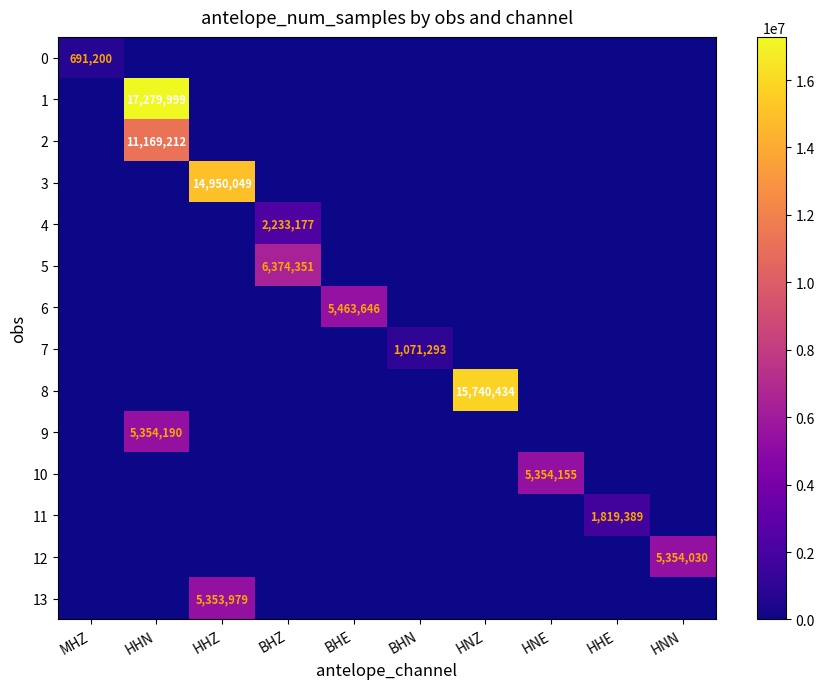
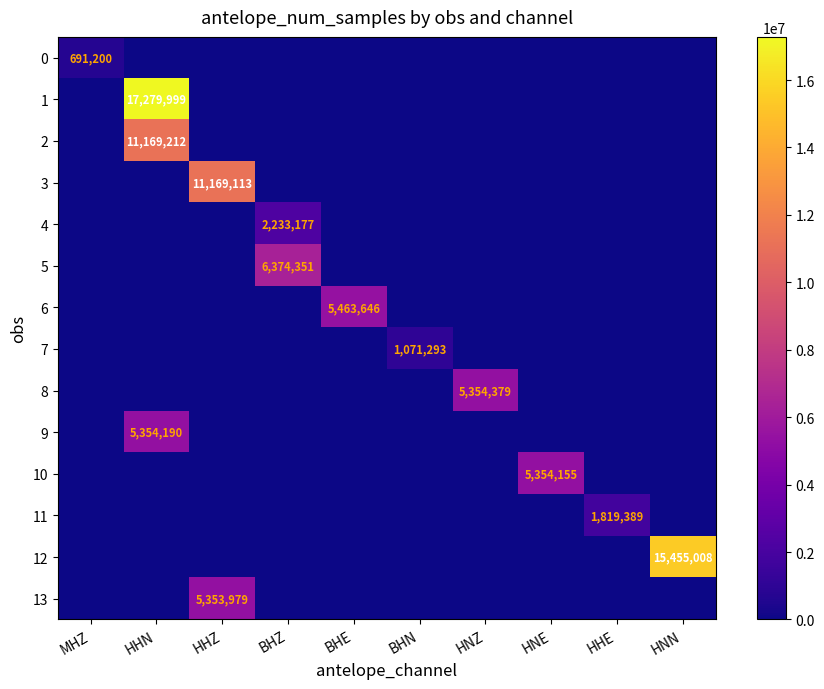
  {
    "0": {
      "MHZ": "691,200"
    },
    "1": {
      "HHN": "17,279,999"
    },
    "2": {
      "HHN": "11,169,212"
    },
    "3": {
-     "HHZ": "14,950,049"
+     "HHZ": "11,169,113"
    },
    "4": {
      "BHZ": "2,233,177"
    },
    "5": {
      "BHZ": "6,374,351"
    },
    "6": {
      "BHE": "5,463,646"
    },
    "7": {
      "BHN": "1,071,293"
    },
    "8": {
-     "HNZ": "15,740,434"
+     "HNZ": "5,354,379"
    },
    "9": {
      "HHN": "5,354,190"
    },
    "10": {
      "HNE": "5,354,155"
    },
    "11": {
      "HHE": "1,819,389"
    },
    "12": {
-     "HNN": "5,354,030"
+     "HNN": "15,455,008"
    },
    "13": {
      "HHZ": "5,353,979"
    }
  }
